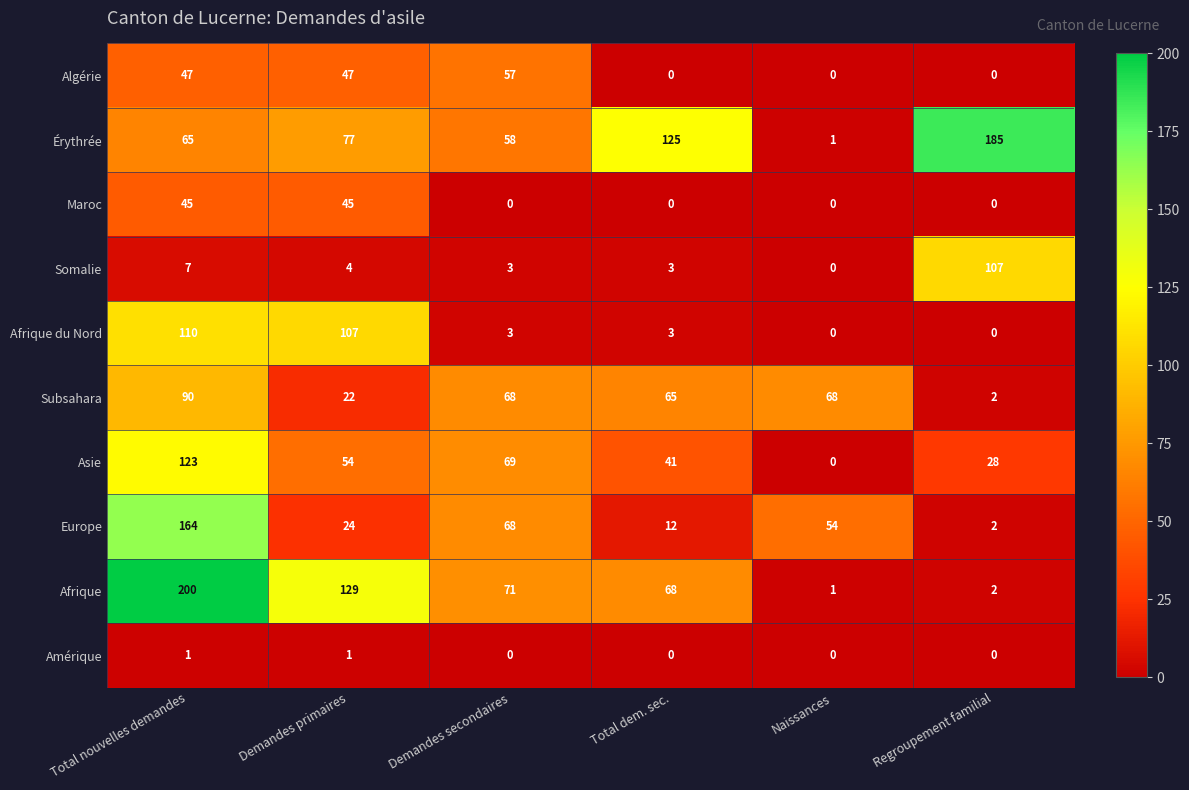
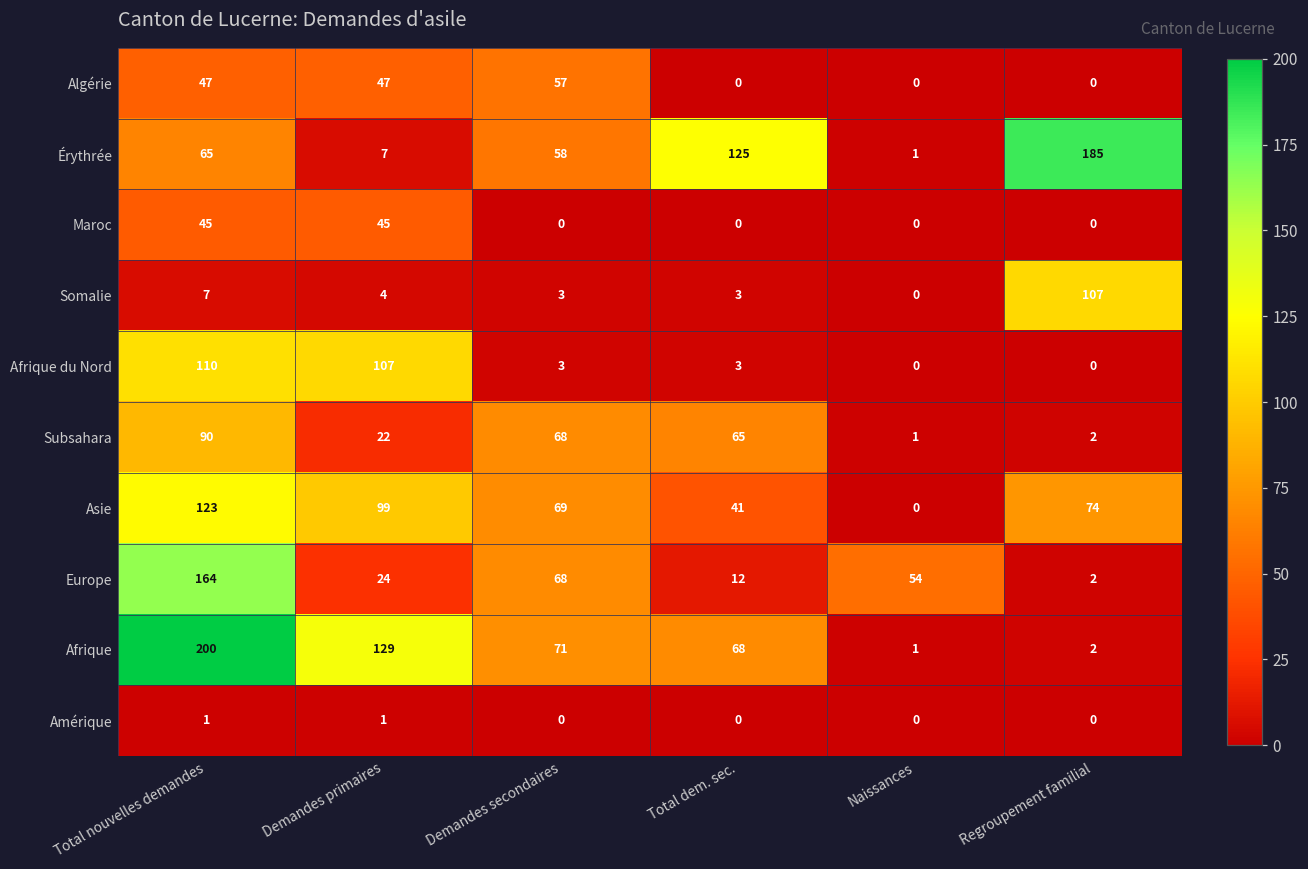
  {
    "Algérie": {
      "Total nouvelles demandes": 47,
      "Demandes primaires": 47,
      "Demandes secondaires": 57,
      "Total dem. sec.": 0,
      "Naissances": 0,
      "Regroupement familial": 0
    },
    "Érythrée": {
      "Total nouvelles demandes": 65,
-     "Demandes primaires": 77,
+     "Demandes primaires": 7,
      "Demandes secondaires": 58,
      "Total dem. sec.": 125,
      "Naissances": 1,
      "Regroupement familial": 185
    },
    "Maroc": {
      "Total nouvelles demandes": 45,
      "Demandes primaires": 45,
      "Demandes secondaires": 0,
      "Total dem. sec.": 0,
      "Naissances": 0,
      "Regroupement familial": 0
    },
    "Somalie": {
      "Total nouvelles demandes": 7,
      "Demandes primaires": 4,
      "Demandes secondaires": 3,
      "Total dem. sec.": 3,
      "Naissances": 0,
      "Regroupement familial": 107
    },
    "Afrique du Nord": {
      "Total nouvelles demandes": 110,
      "Demandes primaires": 107,
      "Demandes secondaires": 3,
      "Total dem. sec.": 3,
      "Naissances": 0,
      "Regroupement familial": 0
    },
    "Subsahara": {
      "Total nouvelles demandes": 90,
      "Demandes primaires": 22,
      "Demandes secondaires": 68,
      "Total dem. sec.": 65,
-     "Naissances": 68,
+     "Naissances": 1,
      "Regroupement familial": 2
    },
    "Asie": {
      "Total nouvelles demandes": 123,
-     "Demandes primaires": 54,
+     "Demandes primaires": 99,
      "Demandes secondaires": 69,
      "Total dem. sec.": 41,
      "Naissances": 0,
-     "Regroupement familial": 28
+     "Regroupement familial": 74
    },
    "Europe": {
      "Total nouvelles demandes": 164,
      "Demandes primaires": 24,
      "Demandes secondaires": 68,
      "Total dem. sec.": 12,
      "Naissances": 54,
      "Regroupement familial": 2
    },
    "Afrique": {
      "Total nouvelles demandes": 200,
      "Demandes primaires": 129,
      "Demandes secondaires": 71,
      "Total dem. sec.": 68,
      "Naissances": 1,
      "Regroupement familial": 2
    },
    "Amérique": {
      "Total nouvelles demandes": 1,
      "Demandes primaires": 1,
      "Demandes secondaires": 0,
      "Total dem. sec.": 0,
      "Naissances": 0,
      "Regroupement familial": 0
    }
  }
